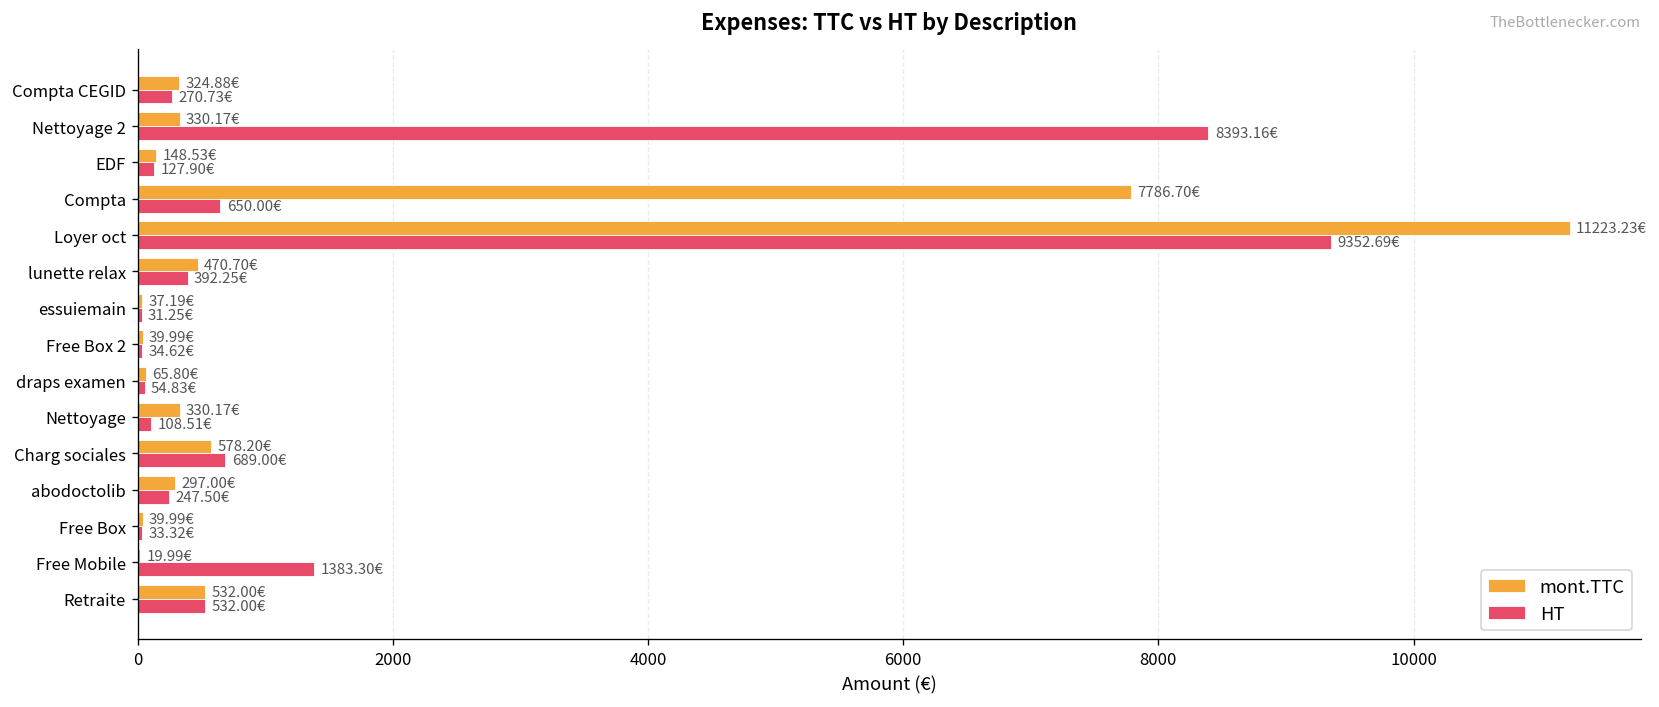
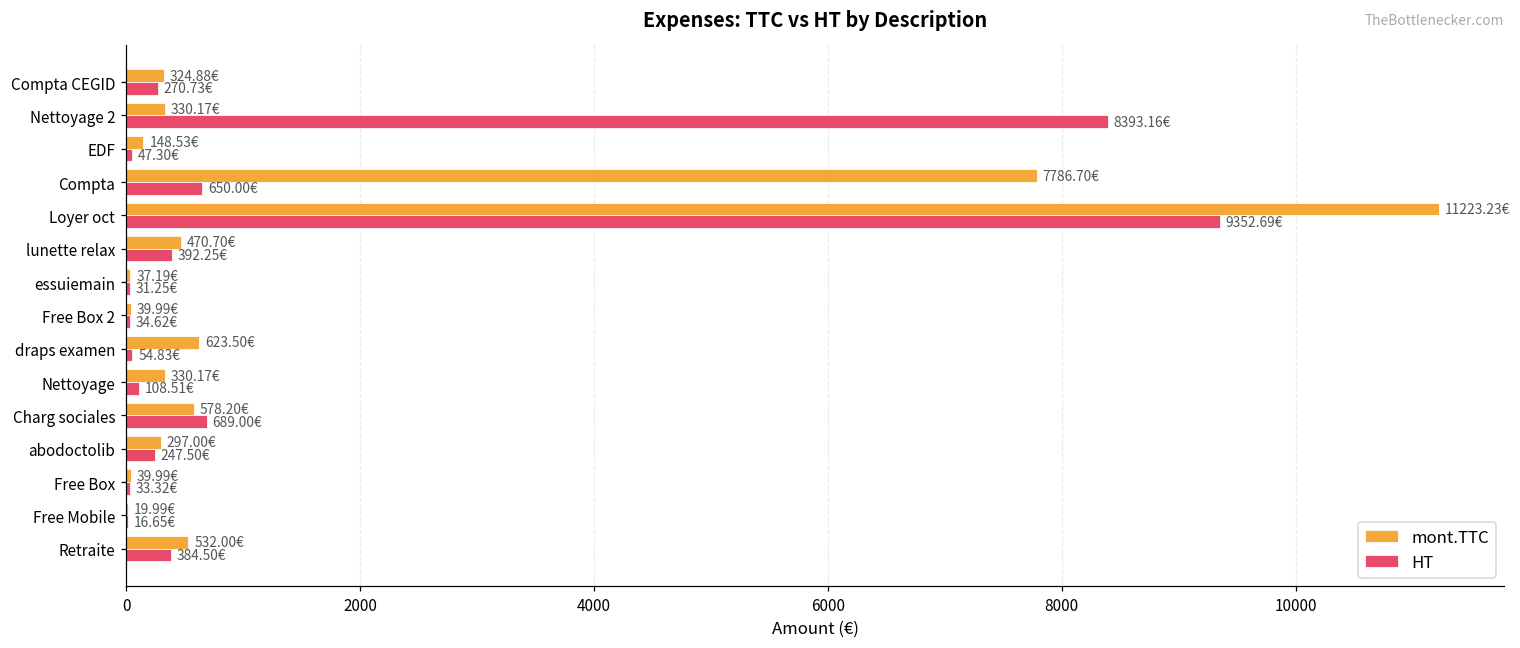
  {
    "mont.TTC": {
      "Compta CEGID": "324.88€",
      "Nettoyage 2": "330.17€",
      "EDF": "148.53€",
      "Compta": "7786.70€",
      "Loyer oct": "11223.23€",
      "lunette relax": "470.70€",
      "essuiemain": "37.19€",
      "Free Box 2": "39.99€",
-     "draps examen": "65.80€",
+     "draps examen": "623.50€",
      "Nettoyage": "330.17€",
      "Charg sociales": "578.20€",
      "abodoctolib": "297.00€",
      "Free Box": "39.99€",
      "Free Mobile": "19.99€",
      "Retraite": "532.00€"
    },
    "HT": {
      "Compta CEGID": "270.73€",
      "Nettoyage 2": "8393.16€",
-     "EDF": "127.90€",
+     "EDF": "47.30€",
      "Compta": "650.00€",
      "Loyer oct": "9352.69€",
      "lunette relax": "392.25€",
      "essuiemain": "31.25€",
      "Free Box 2": "34.62€",
      "draps examen": "54.83€",
      "Nettoyage": "108.51€",
      "Charg sociales": "689.00€",
      "abodoctolib": "247.50€",
      "Free Box": "33.32€",
-     "Free Mobile": "1383.30€",
-     "Retraite": "532.00€"
+     "Free Mobile": "16.65€",
+     "Retraite": "384.50€"
    }
  }
